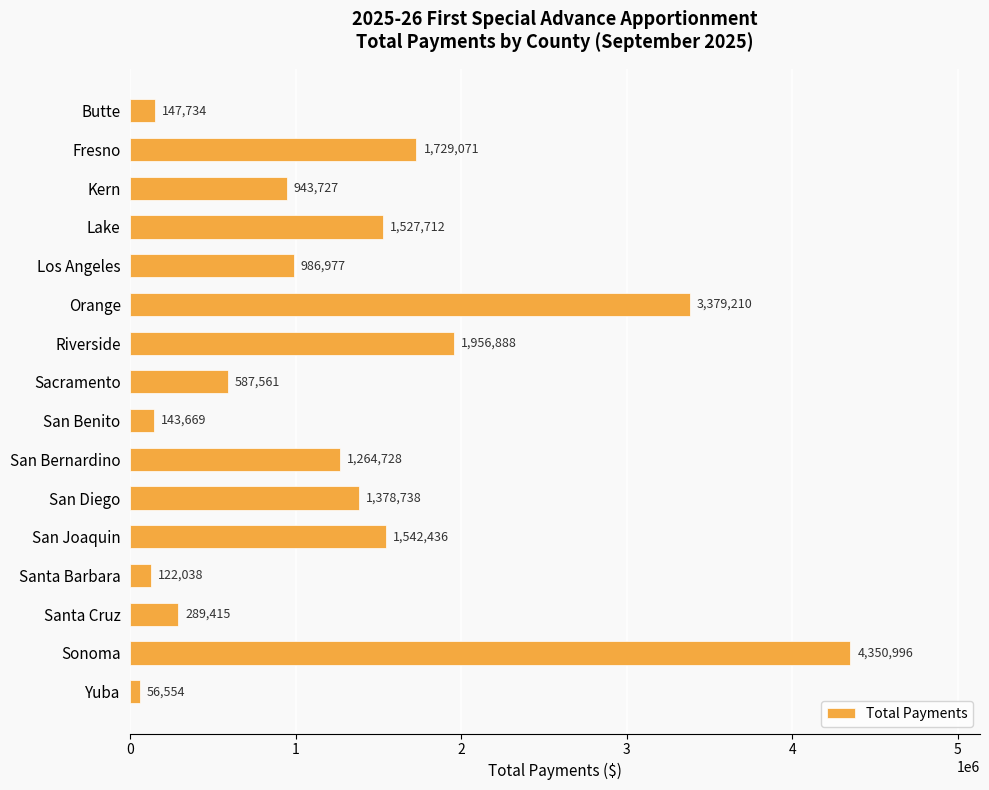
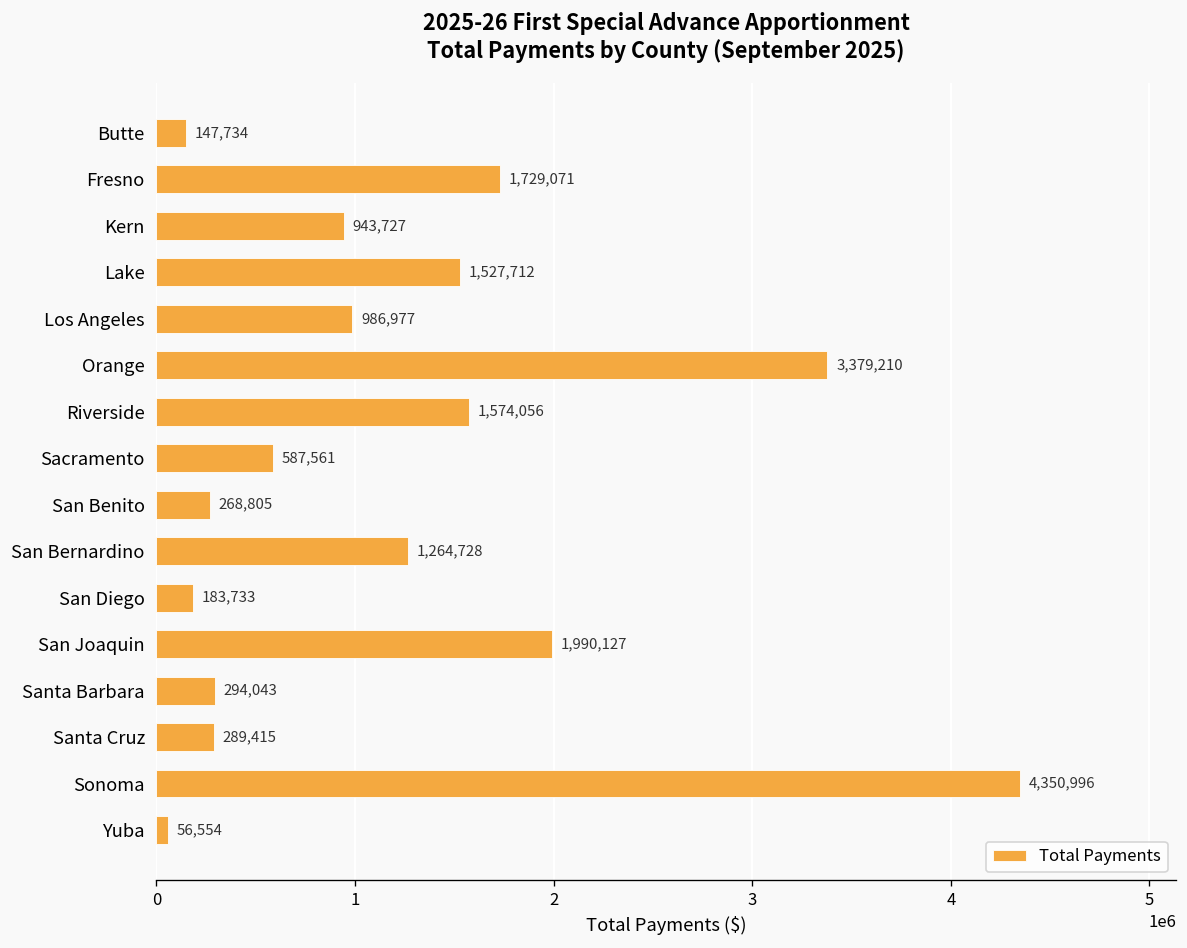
  {
    "Butte": "147,734",
    "Fresno": "1,729,071",
    "Kern": "943,727",
    "Lake": "1,527,712",
    "Los Angeles": "986,977",
    "Orange": "3,379,210",
-   "Riverside": "1,956,888",
+   "Riverside": "1,574,056",
    "Sacramento": "587,561",
-   "San Benito": "143,669",
+   "San Benito": "268,805",
    "San Bernardino": "1,264,728",
-   "San Diego": "1,378,738",
-   "San Joaquin": "1,542,436",
-   "Santa Barbara": "122,038",
+   "San Diego": "183,733",
+   "San Joaquin": "1,990,127",
+   "Santa Barbara": "294,043",
    "Santa Cruz": "289,415",
    "Sonoma": "4,350,996",
    "Yuba": "56,554"
  }
